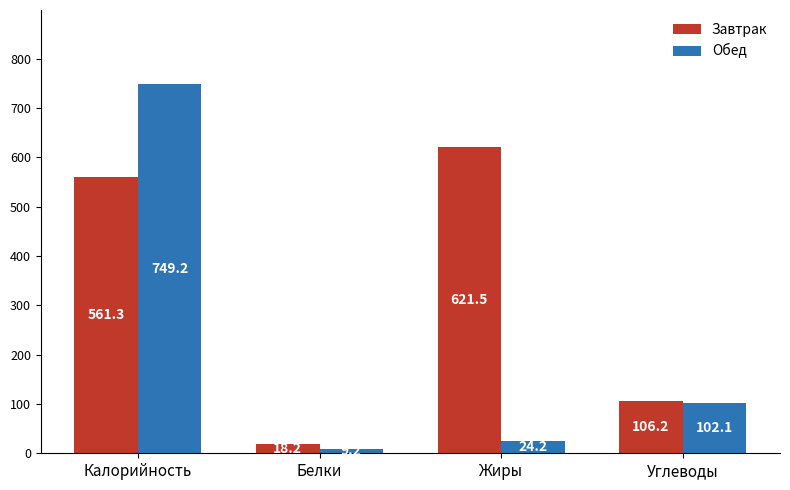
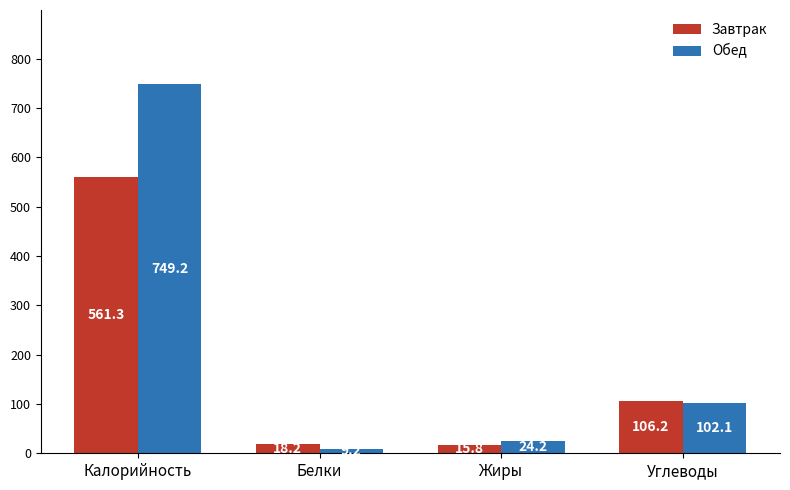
  {
    "Завтрак": {
      "Калорийность": 561.3,
      "Белки": 18.2,
-     "Жиры": 621.5,
+     "Жиры": 15.8,
      "Углеводы": 106.2
    },
    "Обед": {
      "Калорийность": 749.2,
      "Жиры": 24.2,
      "Углеводы": 102.1
    }
  }
